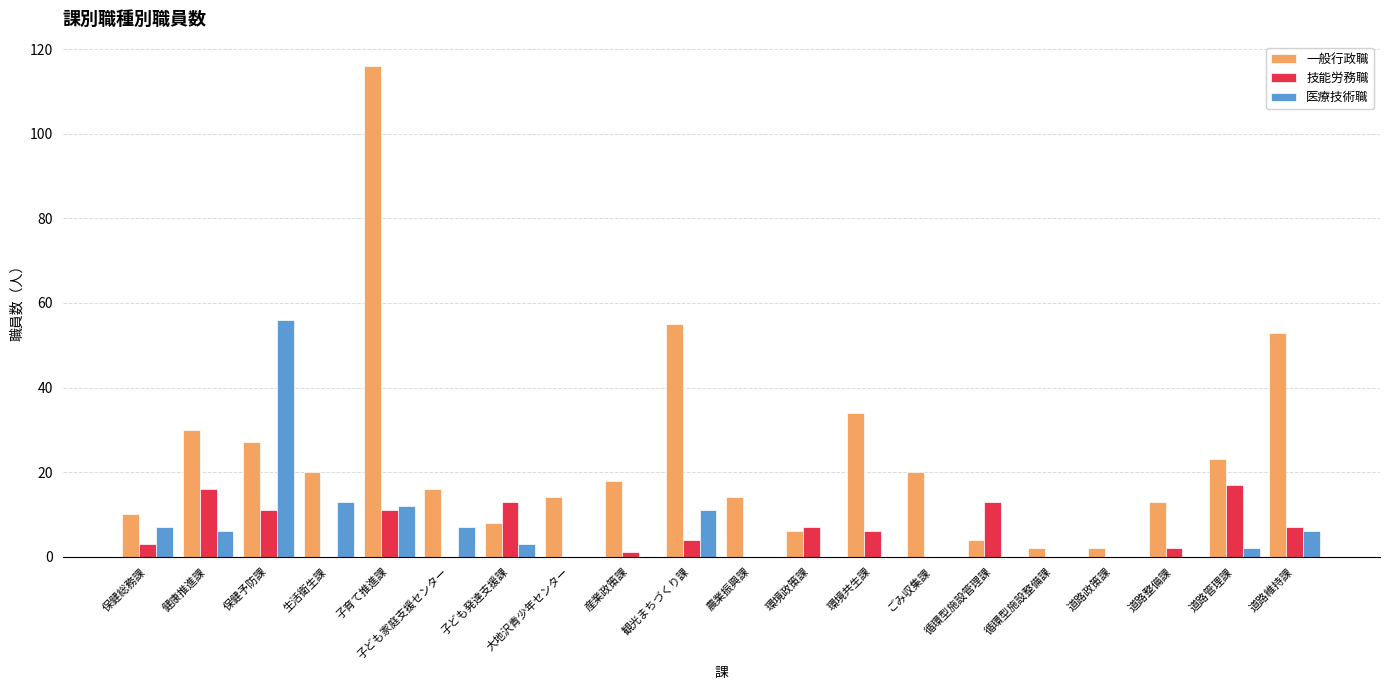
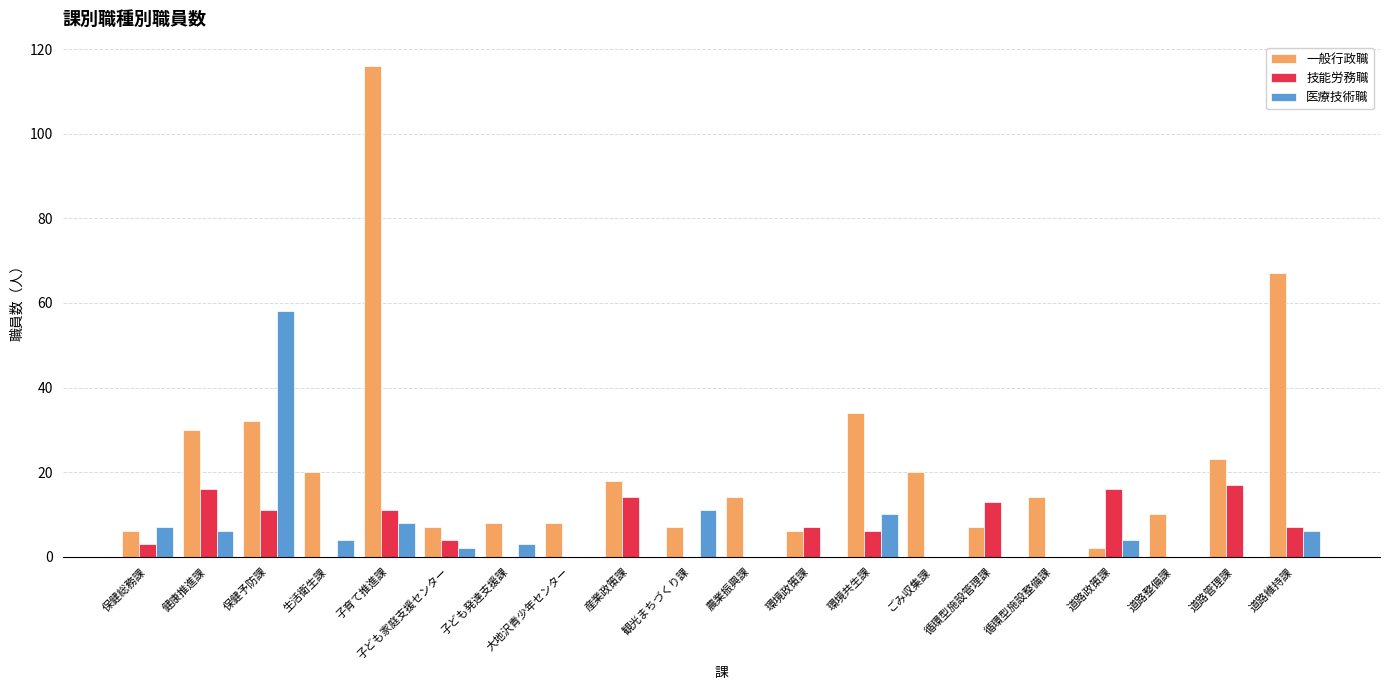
  {
    "一般行政職": {
-     "保健総務課": 10,
+     "保健総務課": 6,
      "健康推進課": 30,
-     "保健予防課": 27,
+     "保健予防課": 32,
      "生活衛生課": 20,
      "子育て推進課": 116,
-     "子ども家庭支援センター": 16,
+     "子ども家庭支援センター": 7,
      "子ども発達支援課": 8,
-     "大地沢青少年センター": 14,
+     "大地沢青少年センター": 8,
      "産業政策課": 18,
-     "観光まちづくり課": 55,
+     "観光まちづくり課": 7,
      "農業振興課": 14,
      "環境政策課": 6,
      "環境共生課": 34,
      "ごみ収集課": 20,
-     "循環型施設管理課": 4,
-     "循環型施設整備課": 2,
+     "循環型施設管理課": 7,
+     "循環型施設整備課": 14,
      "道路政策課": 2,
-     "道路整備課": 13,
+     "道路整備課": 10,
      "道路管理課": 23,
-     "道路維持課": 53
+     "道路維持課": 67
    },
    "技能労務職": {
      "保健総務課": 3,
      "健康推進課": 16,
      "保健予防課": 11,
      "生活衛生課": 0,
      "子育て推進課": 11,
-     "子ども家庭支援センター": 0,
-     "子ども発達支援課": 13,
+     "子ども家庭支援センター": 4,
+     "子ども発達支援課": 0,
      "大地沢青少年センター": 0,
-     "産業政策課": 1,
-     "観光まちづくり課": 4,
+     "産業政策課": 14,
+     "観光まちづくり課": 0,
      "農業振興課": 0,
      "環境政策課": 7,
      "環境共生課": 6,
      "ごみ収集課": 0,
      "循環型施設管理課": 13,
      "循環型施設整備課": 0,
-     "道路政策課": 0,
-     "道路整備課": 2,
+     "道路政策課": 16,
+     "道路整備課": 0,
      "道路管理課": 17,
      "道路維持課": 7
    },
    "医療技術職": {
      "保健総務課": 7,
      "健康推進課": 6,
-     "保健予防課": 56,
-     "生活衛生課": 13,
-     "子育て推進課": 12,
-     "子ども家庭支援センター": 7,
+     "保健予防課": 58,
+     "生活衛生課": 4,
+     "子育て推進課": 8,
+     "子ども家庭支援センター": 2,
      "子ども発達支援課": 3,
      "大地沢青少年センター": 0,
      "産業政策課": 0,
      "観光まちづくり課": 11,
      "農業振興課": 0,
      "環境政策課": 0,
-     "環境共生課": 0,
+     "環境共生課": 10,
      "ごみ収集課": 0,
      "循環型施設管理課": 0,
      "循環型施設整備課": 0,
-     "道路政策課": 0,
+     "道路政策課": 4,
      "道路整備課": 0,
-     "道路管理課": 2,
+     "道路管理課": 0,
      "道路維持課": 6
    }
  }
